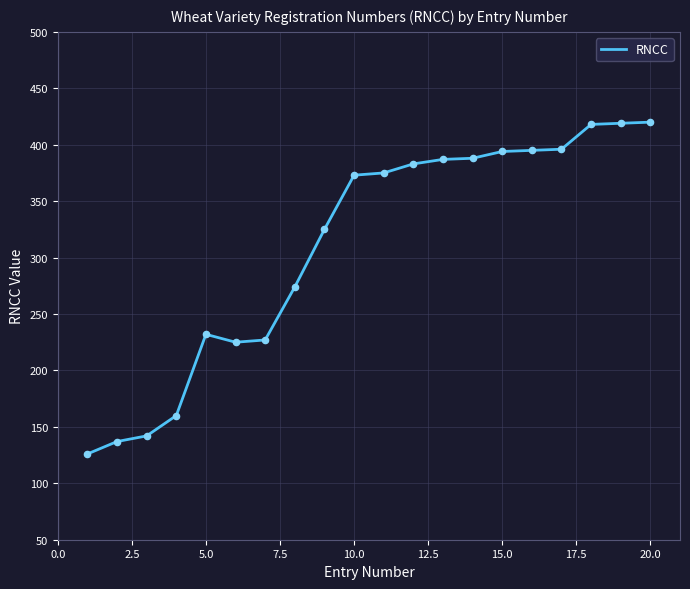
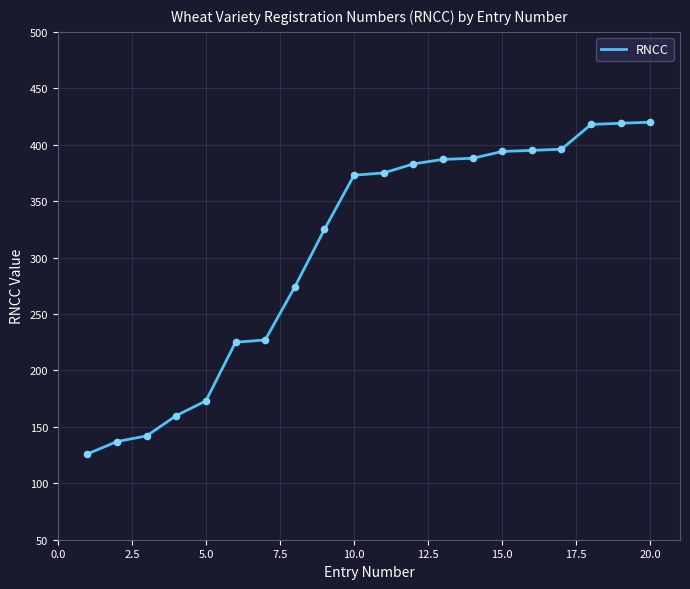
  {
-   "5.0": 232,
+   "5.0": 173,
    "10.0": 373,
    "15.0": 394,
    "20.0": 420
  }
